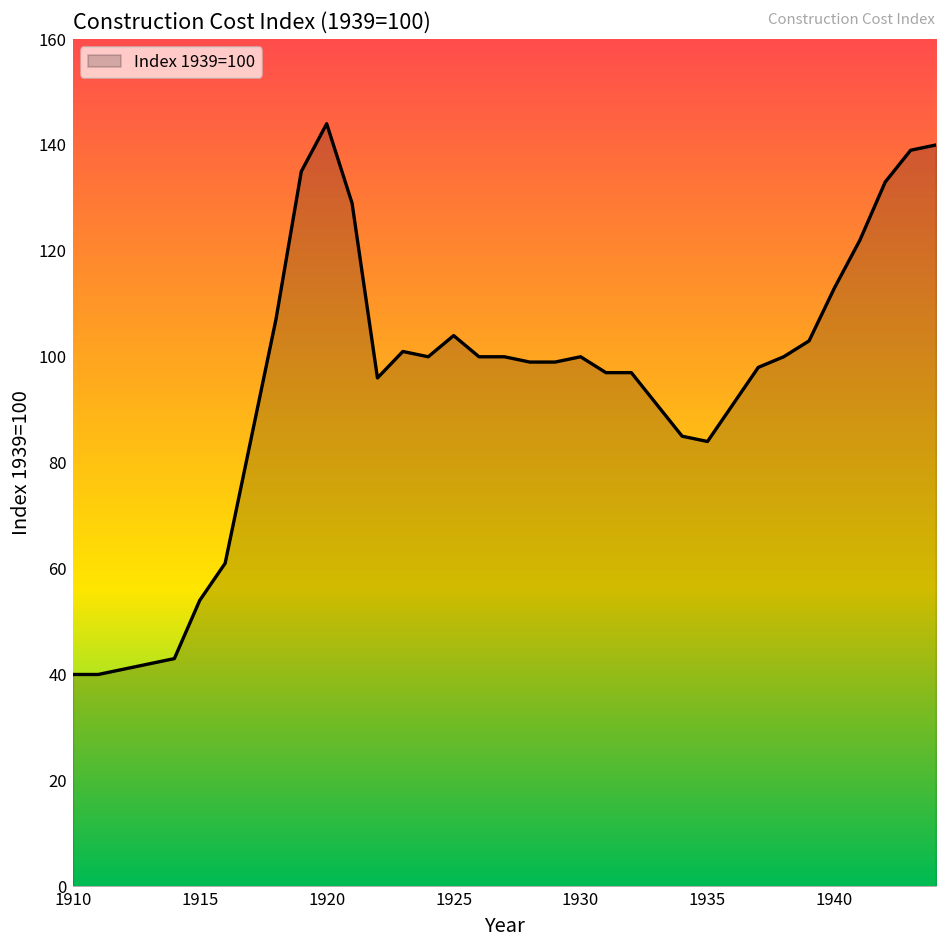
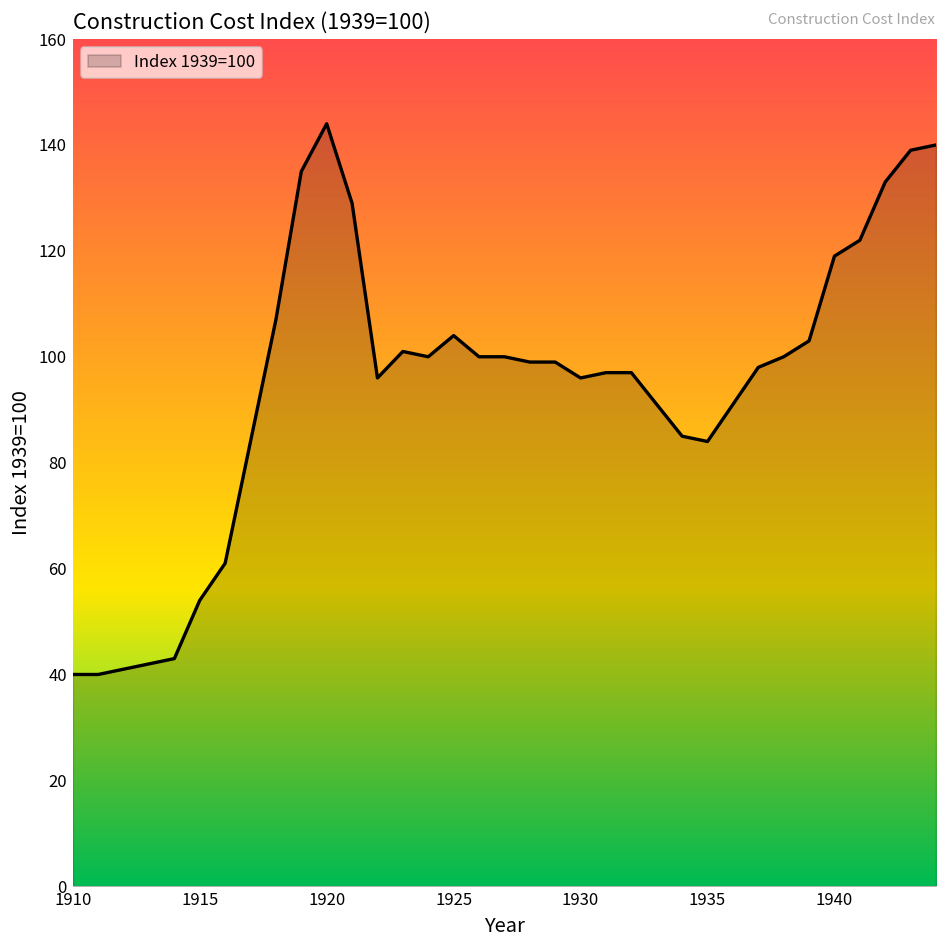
  {
    "1910": 40,
    "1915": 54,
    "1920": 144,
    "1925": 104,
-   "1930": 100,
+   "1930": 96,
    "1935": 84,
-   "1940": 113
+   "1940": 119
  }
